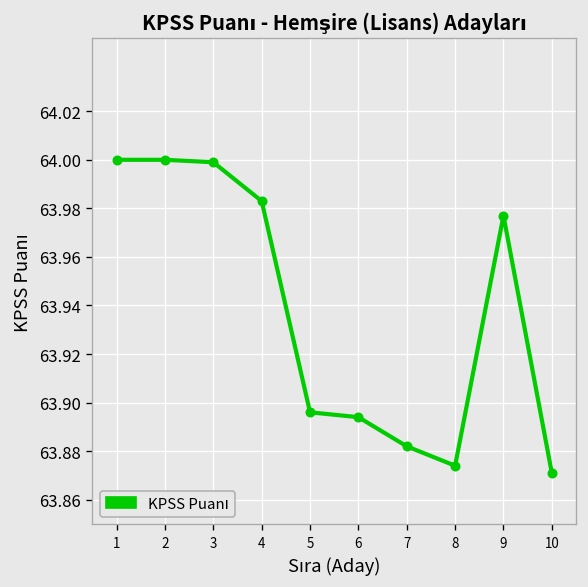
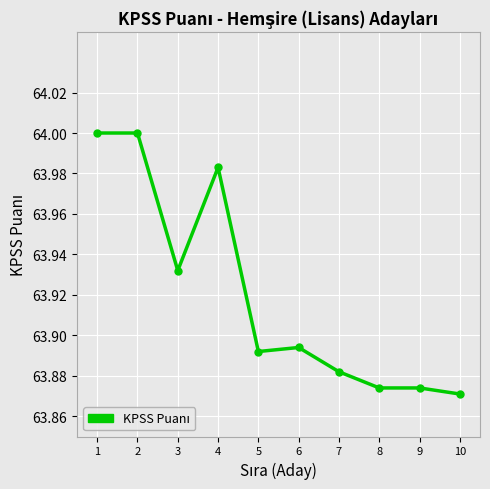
  {
    "1": 64.000,
    "2": 64.000,
-   "3": 63.999,
+   "3": 63.932,
    "4": 63.983,
-   "5": 63.896,
+   "5": 63.892,
    "6": 63.894,
    "7": 63.882,
    "8": 63.874,
-   "9": 63.977,
+   "9": 63.874,
    "10": 63.871
  }
